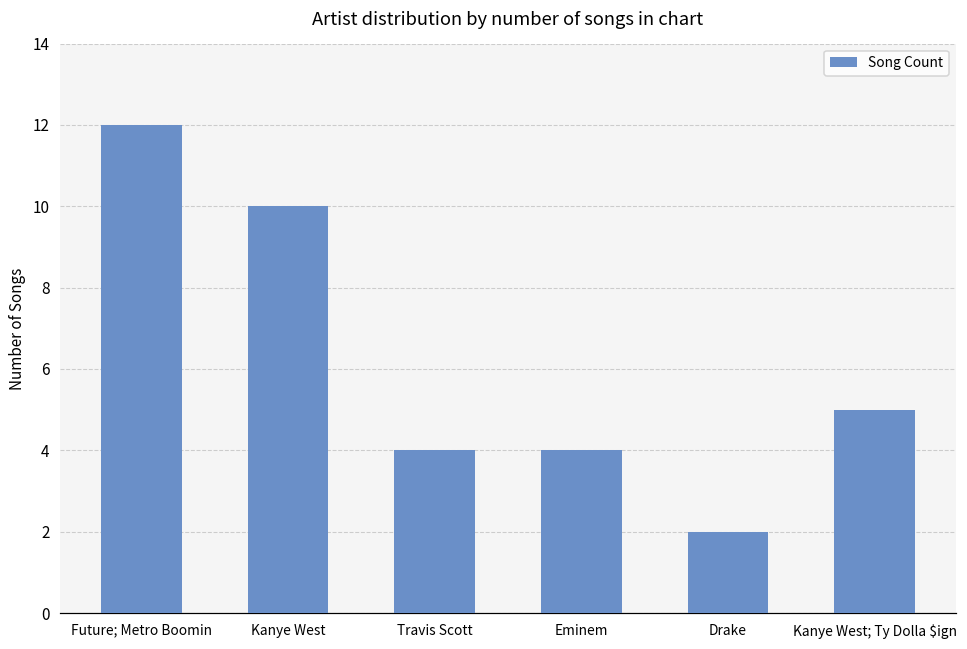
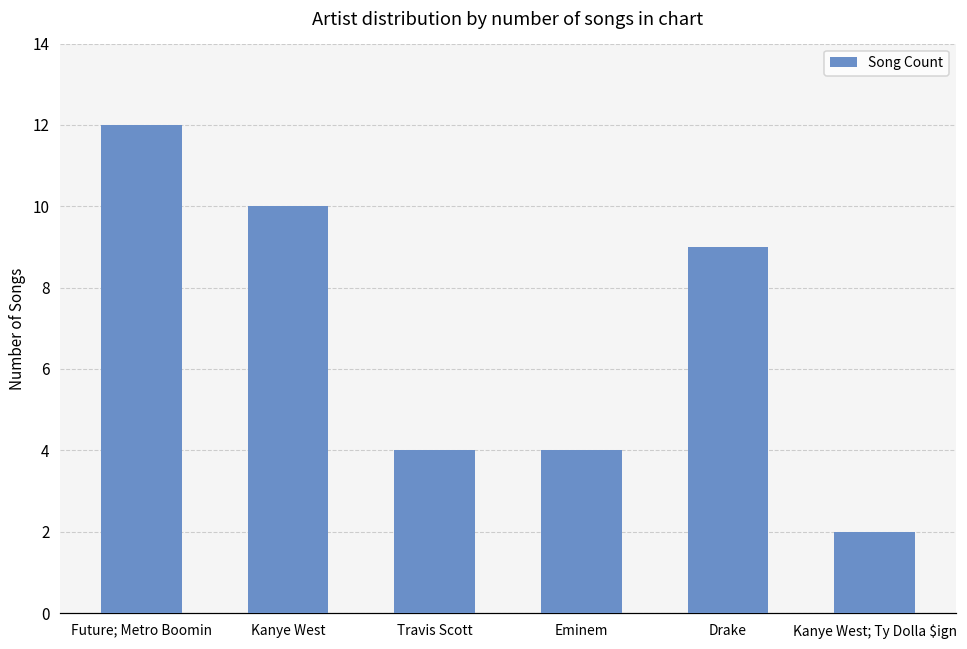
  {
    "Future; Metro Boomin": 12,
    "Kanye West": 10,
    "Travis Scott": 4,
    "Eminem": 4,
-   "Drake": 2,
-   "Kanye West; Ty Dolla $ign": 5
+   "Drake": 9,
+   "Kanye West; Ty Dolla $ign": 2
  }
